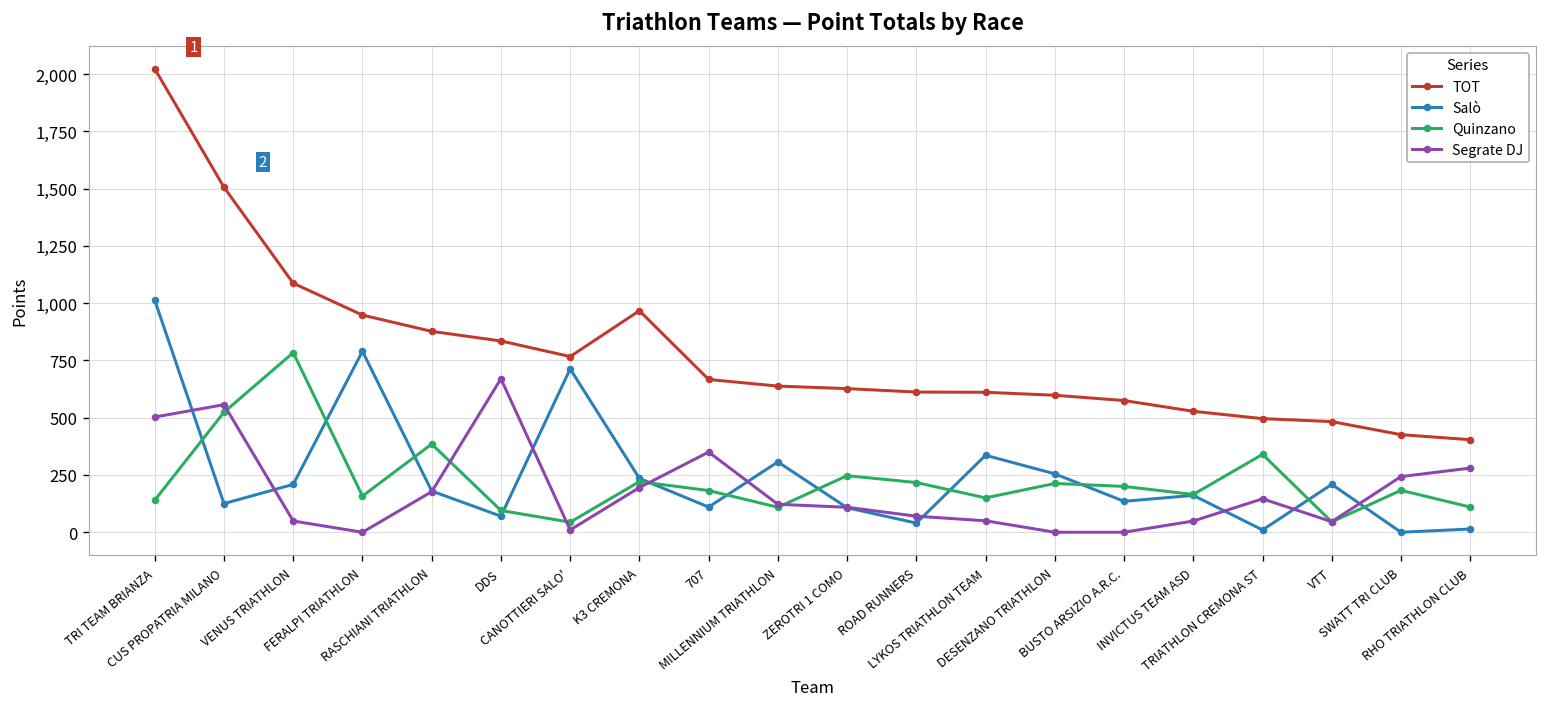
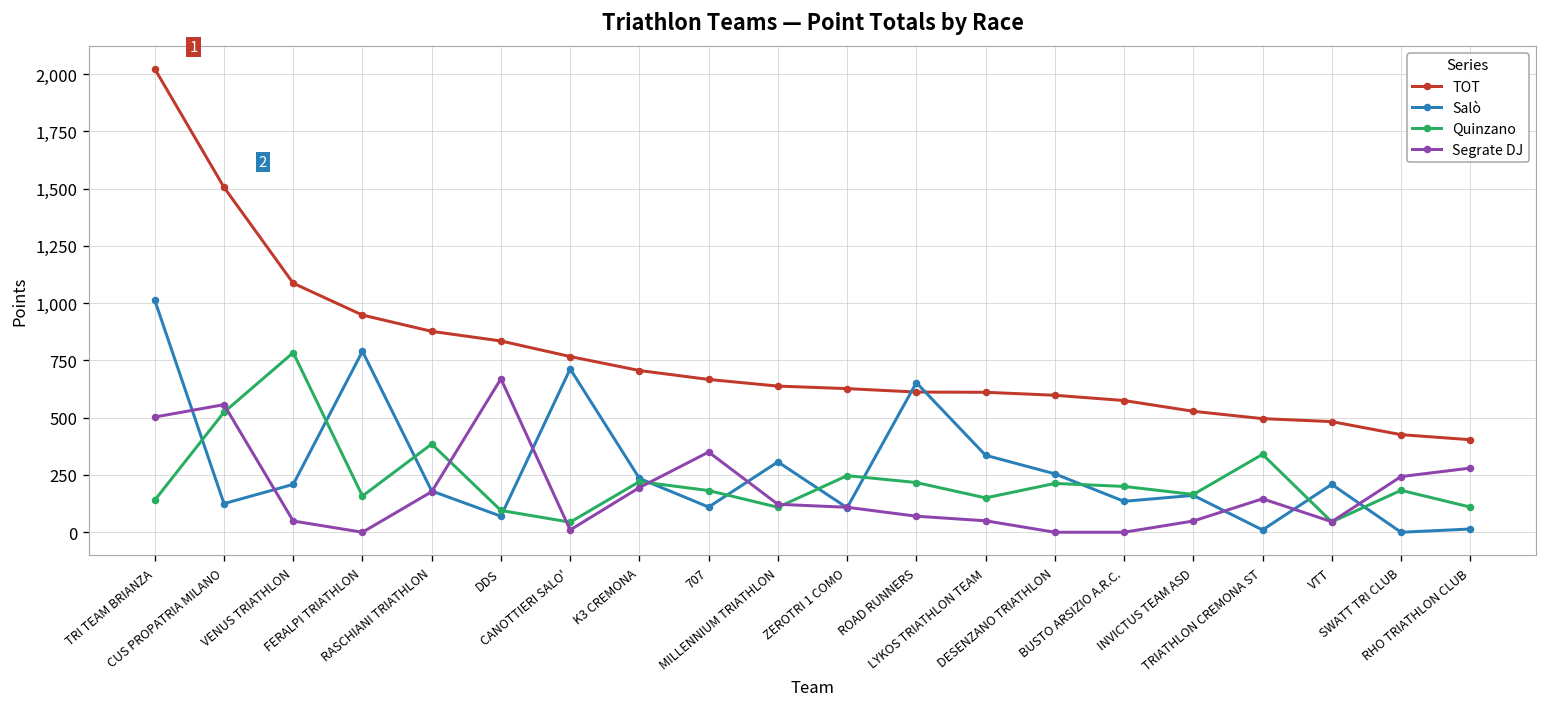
  {
    "TOT": {
      "TRI TEAM BRIANZA": "2,020",
      "CUS PROPATRIA MILANO": "1,510",
      "VENUS TRIATHLON": "1,090",
      "FERALPI TRIATHLON": "950",
      "RASCHIANI TRIATHLON": "880",
      "DDS": "840",
      "CANOTTIERI SALO'": "770",
-     "K3 CREMONA": "970",
+     "K3 CREMONA": "710",
      "707": "670",
      "MILLENNIUM TRIATHLON": "640",
      "ZEROTRI 1 COMO": "630",
      "ROAD RUNNERS": "610",
      "LYKOS TRIATHLON TEAM": "610",
      "DESENZANO TRIATHLON": "600",
      "BUSTO ARSIZIO A.R.C.": "580",
      "INVICTUS TEAM ASD": "530",
      "TRIATHLON CREMONA ST": "500",
      "VTT": "480",
      "SWATT TRI CLUB": "430",
      "RHO TRIATHLON CLUB": "400"
    },
    "Salò": {
      "TRI TEAM BRIANZA": "1,010",
      "CUS PROPATRIA MILANO": "130",
      "VENUS TRIATHLON": "210",
      "FERALPI TRIATHLON": "790",
      "DDS": "70",
      "CANOTTIERI SALO'": "710",
      "K3 CREMONA": "240",
      "707": "110",
      "MILLENNIUM TRIATHLON": "310",
-     "ROAD RUNNERS": "40",
+     "ROAD RUNNERS": "650",
      "LYKOS TRIATHLON TEAM": "340",
      "DESENZANO TRIATHLON": "260",
      "BUSTO ARSIZIO A.R.C.": "140",
      "TRIATHLON CREMONA ST": "10",
      "VTT": "210",
      "SWATT TRI CLUB": "0",
      "RHO TRIATHLON CLUB": "10"
    },
    "Quinzano": {
      "TRI TEAM BRIANZA": "140",
      "CUS PROPATRIA MILANO": "520",
      "VENUS TRIATHLON": "780",
      "FERALPI TRIATHLON": "160",
      "RASCHIANI TRIATHLON": "390",
      "DDS": "100",
      "CANOTTIERI SALO'": "40",
      "K3 CREMONA": "220",
      "707": "180",
      "ZEROTRI 1 COMO": "250",
      "ROAD RUNNERS": "220",
      "LYKOS TRIATHLON TEAM": "150",
      "DESENZANO TRIATHLON": "210",
      "BUSTO ARSIZIO A.R.C.": "200",
      "TRIATHLON CREMONA ST": "340",
      "SWATT TRI CLUB": "180",
      "RHO TRIATHLON CLUB": "110"
    },
    "Segrate DJ": {
      "TRI TEAM BRIANZA": "500",
      "CUS PROPATRIA MILANO": "560",
      "VENUS TRIATHLON": "50",
      "FERALPI TRIATHLON": "0",
      "DDS": "670",
      "CANOTTIERI SALO'": "10",
      "K3 CREMONA": "200",
      "707": "350",
      "ROAD RUNNERS": "70",
      "LYKOS TRIATHLON TEAM": "50",
      "DESENZANO TRIATHLON": "0",
      "BUSTO ARSIZIO A.R.C.": "0",
      "INVICTUS TEAM ASD": "50",
      "TRIATHLON CREMONA ST": "150",
      "SWATT TRI CLUB": "240",
      "RHO TRIATHLON CLUB": "280"
    }
  }
